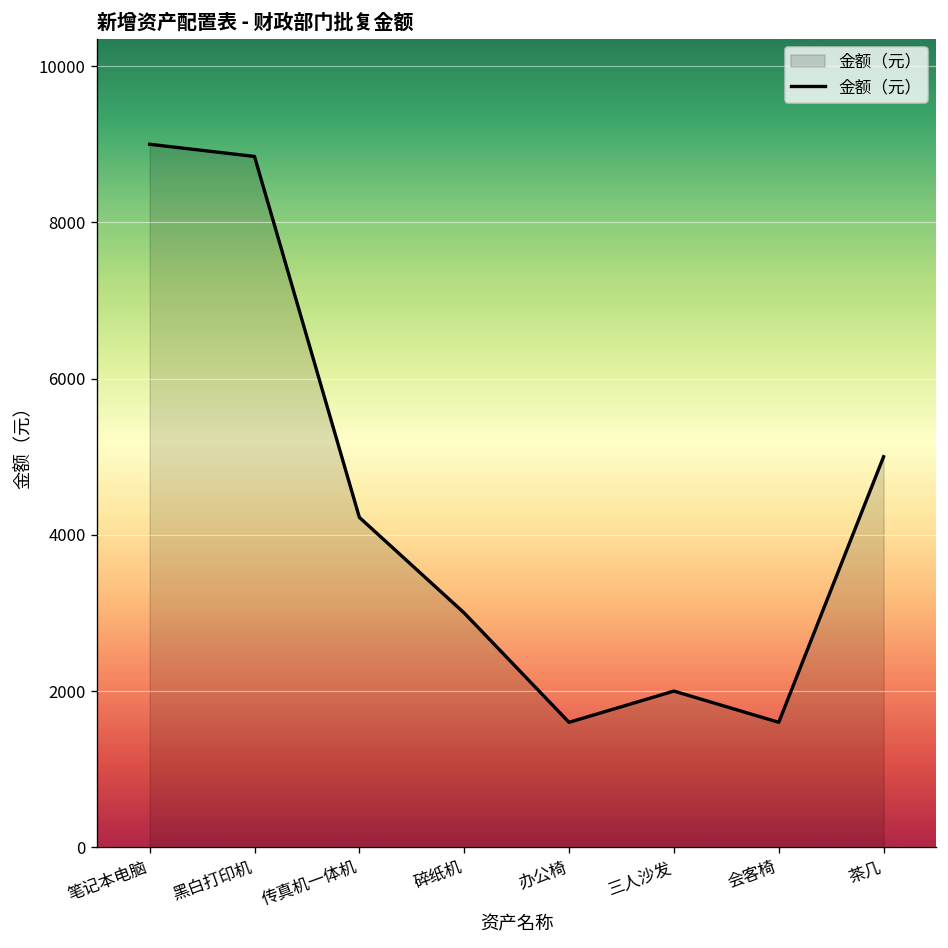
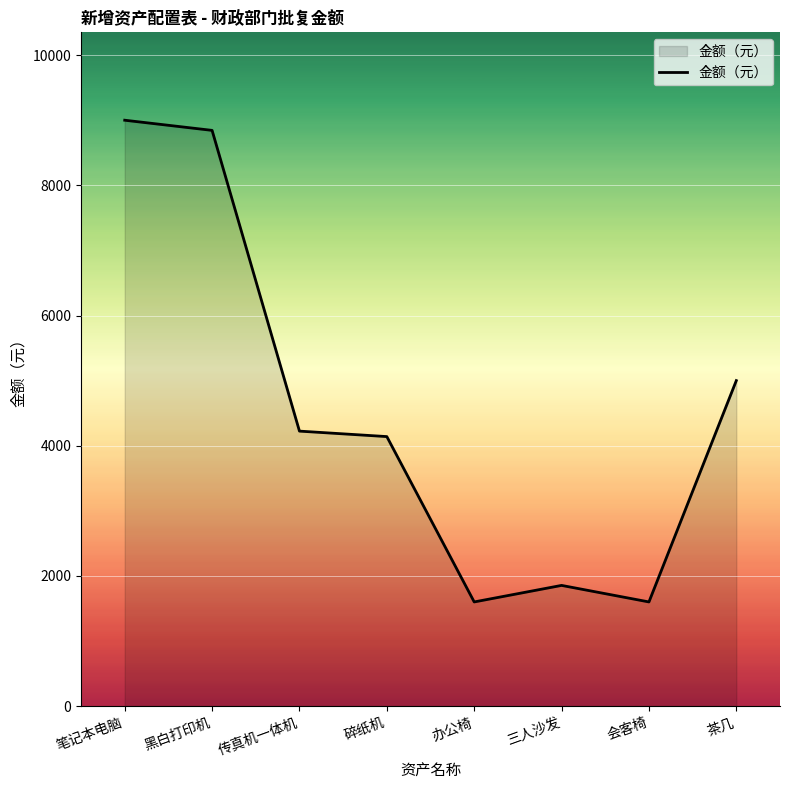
  {
    "笔记本电脑": 9000,
    "黑白打印机": 8800,
    "传真机一体机": 4200,
-   "碎纸机": 3000,
+   "碎纸机": 4100,
    "办公椅": 1600,
-   "三人沙发": 2000,
+   "三人沙发": 1900,
    "会客椅": 1600,
    "茶几": 5000
  }
